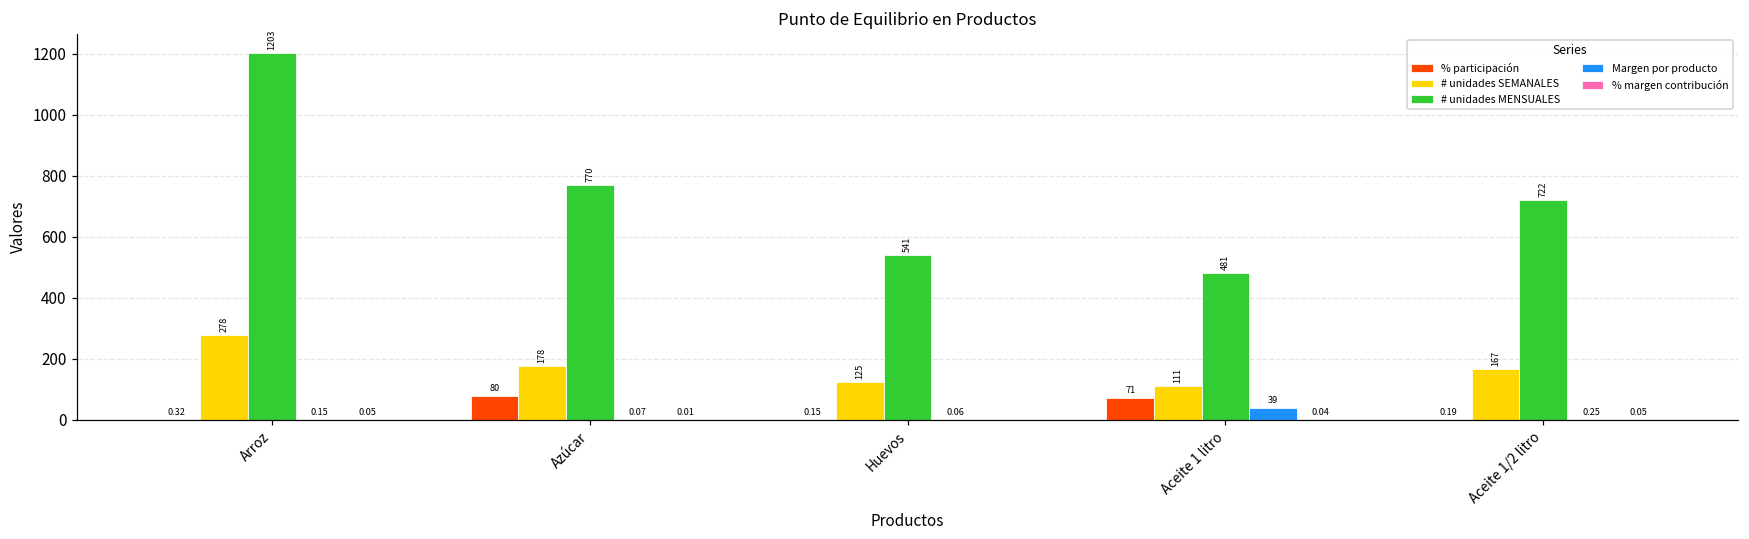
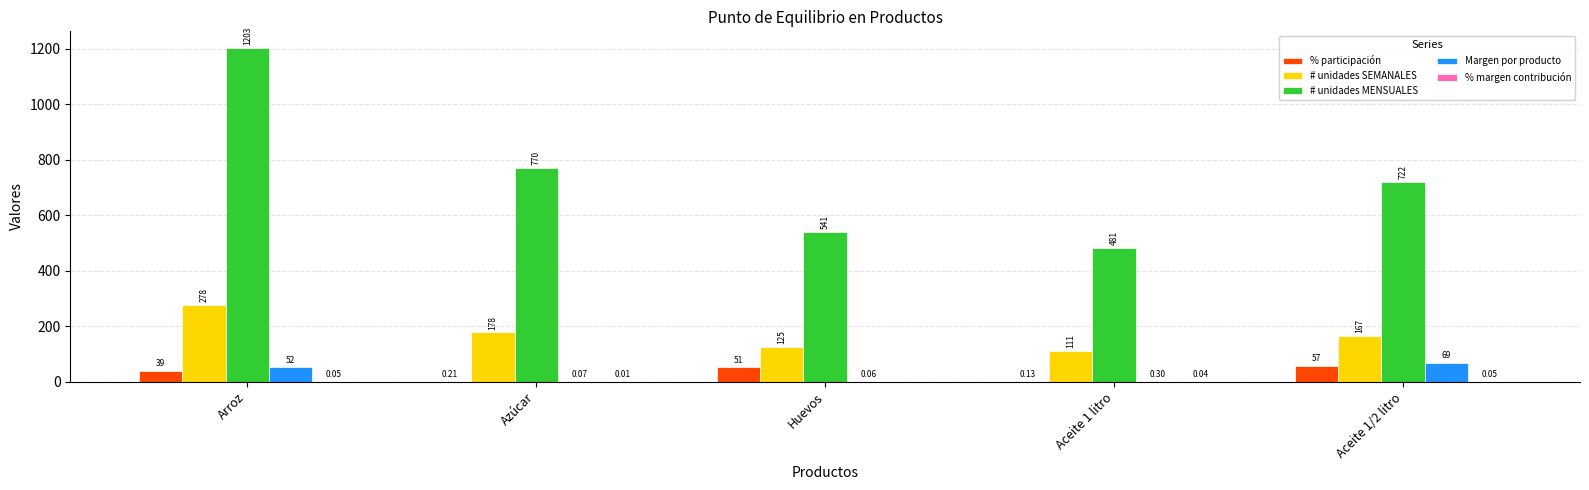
  {
    "% participación": {
-     "Arroz": 0.32,
-     "Azúcar": 80,
-     "Huevos": 0.15,
-     "Aceite 1 litro": 71,
-     "Aceite 1/2 litro": 0.19
+     "Arroz": 39,
+     "Azúcar": 0.21,
+     "Huevos": 51,
+     "Aceite 1 litro": 0.13,
+     "Aceite 1/2 litro": 57
    },
    "# unidades SEMANALES": {
      "Arroz": 278,
      "Azúcar": 178,
      "Huevos": 125,
      "Aceite 1 litro": 111,
      "Aceite 1/2 litro": 167
    },
    "# unidades MENSUALES": {
      "Arroz": 1203,
      "Azúcar": 770,
      "Huevos": 541,
      "Aceite 1 litro": 481,
      "Aceite 1/2 litro": 722
    },
    "Margen por producto": {
-     "Arroz": 0.15,
+     "Arroz": 52,
      "Azúcar": 0.07,
      "Huevos": 0.06,
-     "Aceite 1 litro": 39,
-     "Aceite 1/2 litro": 0.25
+     "Aceite 1 litro": 0.30,
+     "Aceite 1/2 litro": 69
    },
    "% margen contribución": {
      "Arroz": 0.05,
      "Azúcar": 0.01,
      "Aceite 1 litro": 0.04,
      "Aceite 1/2 litro": 0.05
    }
  }
